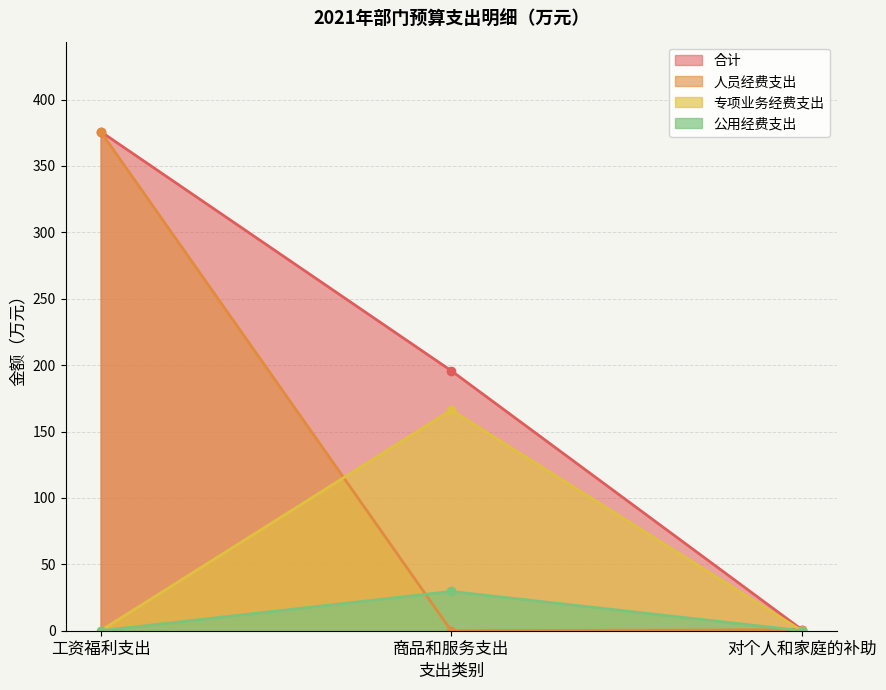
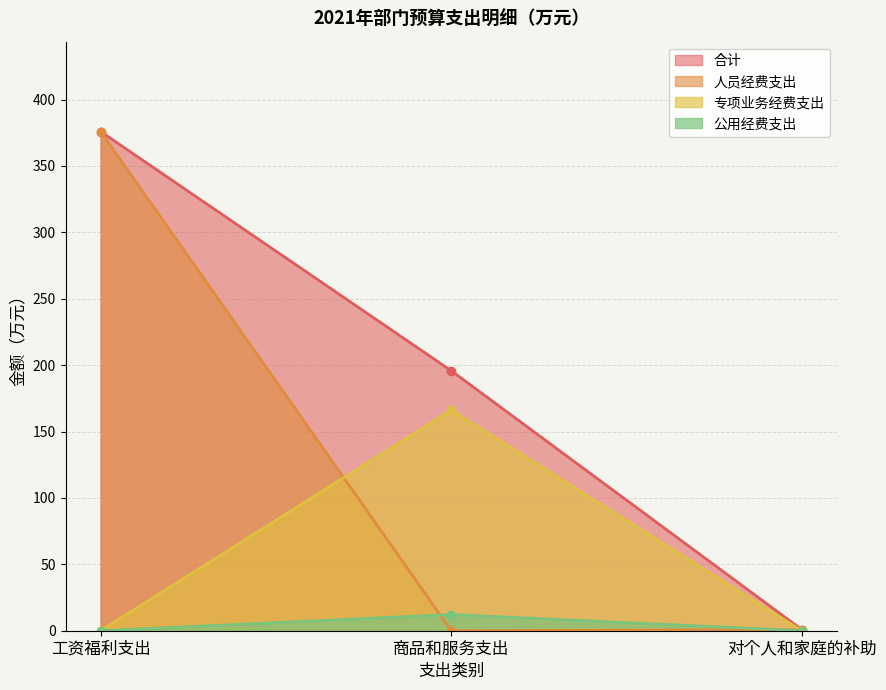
  {
    "公用经费支出": {
-     "商品和服务支出": 30
+     "商品和服务支出": 12
    }
  }
